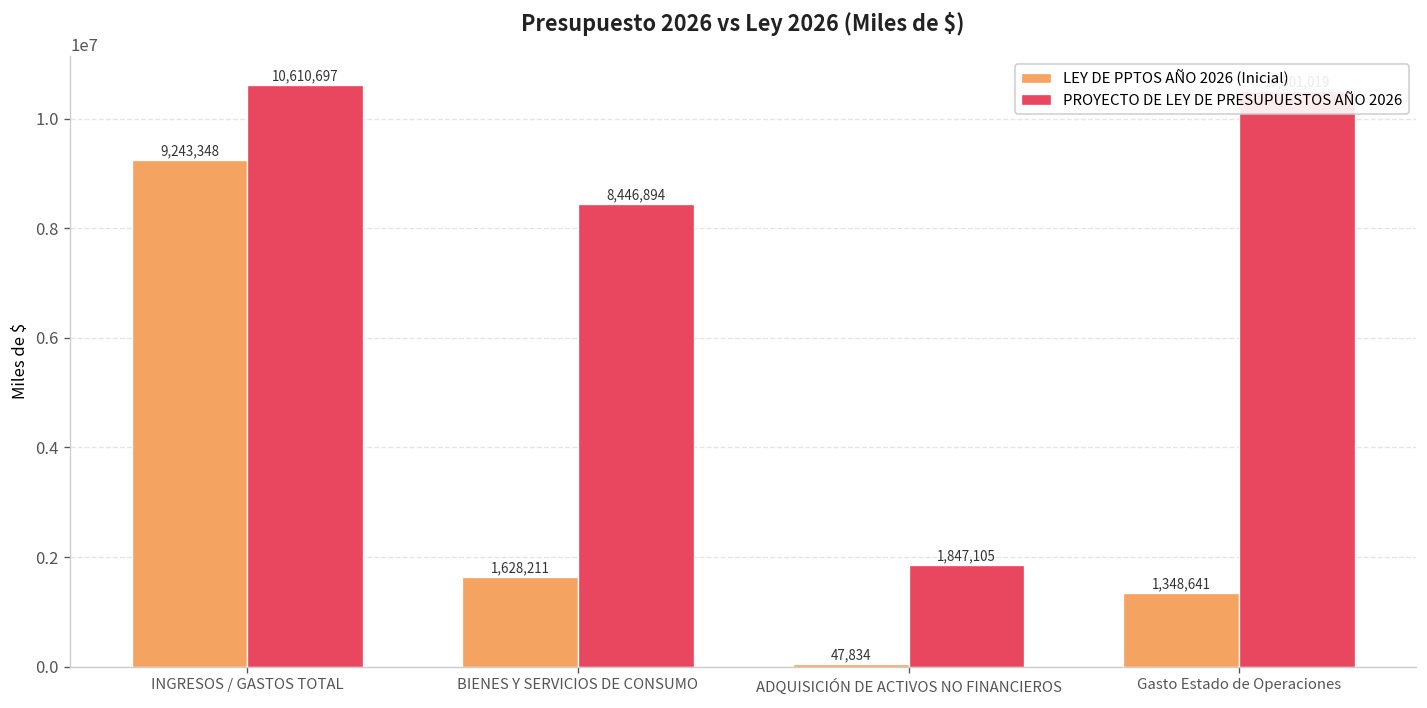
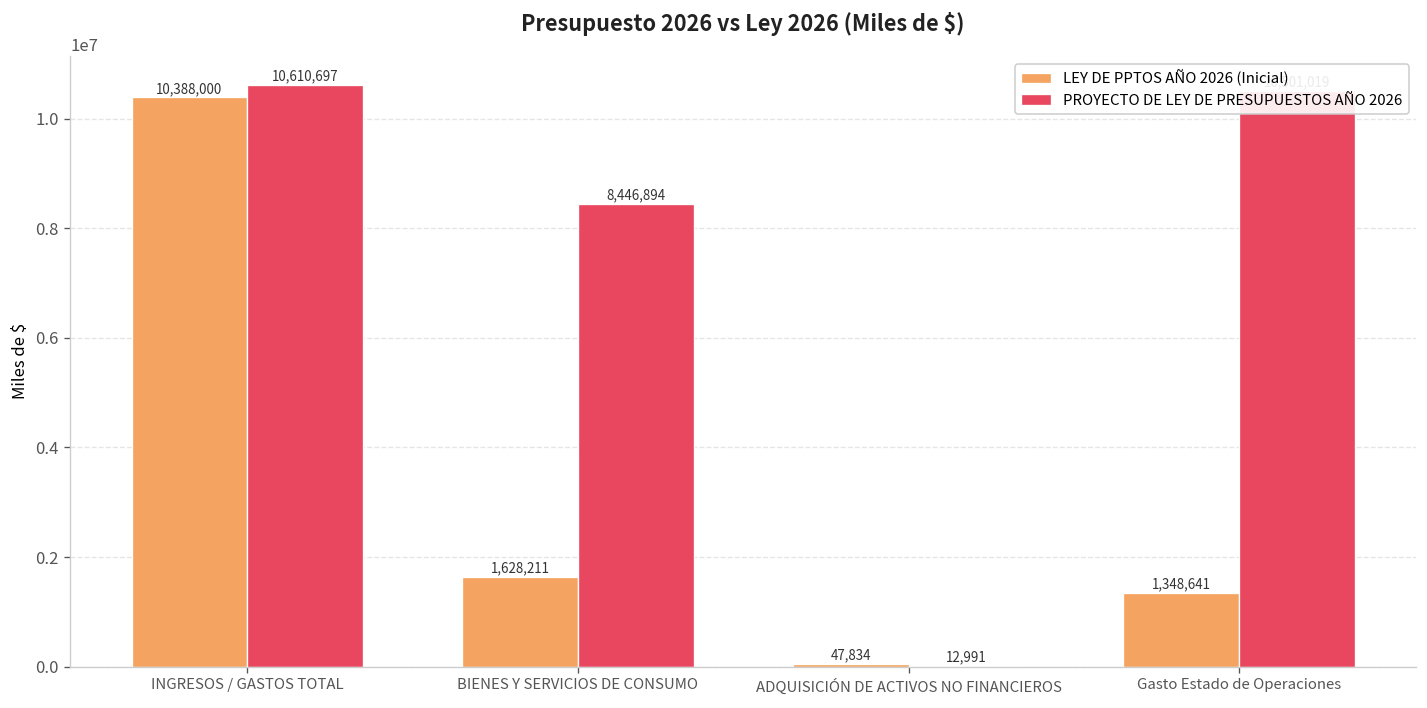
  {
    "LEY DE PPTOS AÑO 2026 (Inicial)": {
-     "INGRESOS / GASTOS TOTAL": "9,243,348",
+     "INGRESOS / GASTOS TOTAL": "10,388,000",
      "BIENES Y SERVICIOS DE CONSUMO": "1,628,211",
      "ADQUISICIÓN DE ACTIVOS NO FINANCIEROS": "47,834",
      "Gasto Estado de Operaciones": "1,348,641"
    },
    "PROYECTO DE LEY DE PRESUPUESTOS AÑO 2026": {
      "INGRESOS / GASTOS TOTAL": "10,610,697",
      "BIENES Y SERVICIOS DE CONSUMO": "8,446,894",
-     "ADQUISICIÓN DE ACTIVOS NO FINANCIEROS": "1,847,105"
+     "ADQUISICIÓN DE ACTIVOS NO FINANCIEROS": "12,991"
    }
  }
